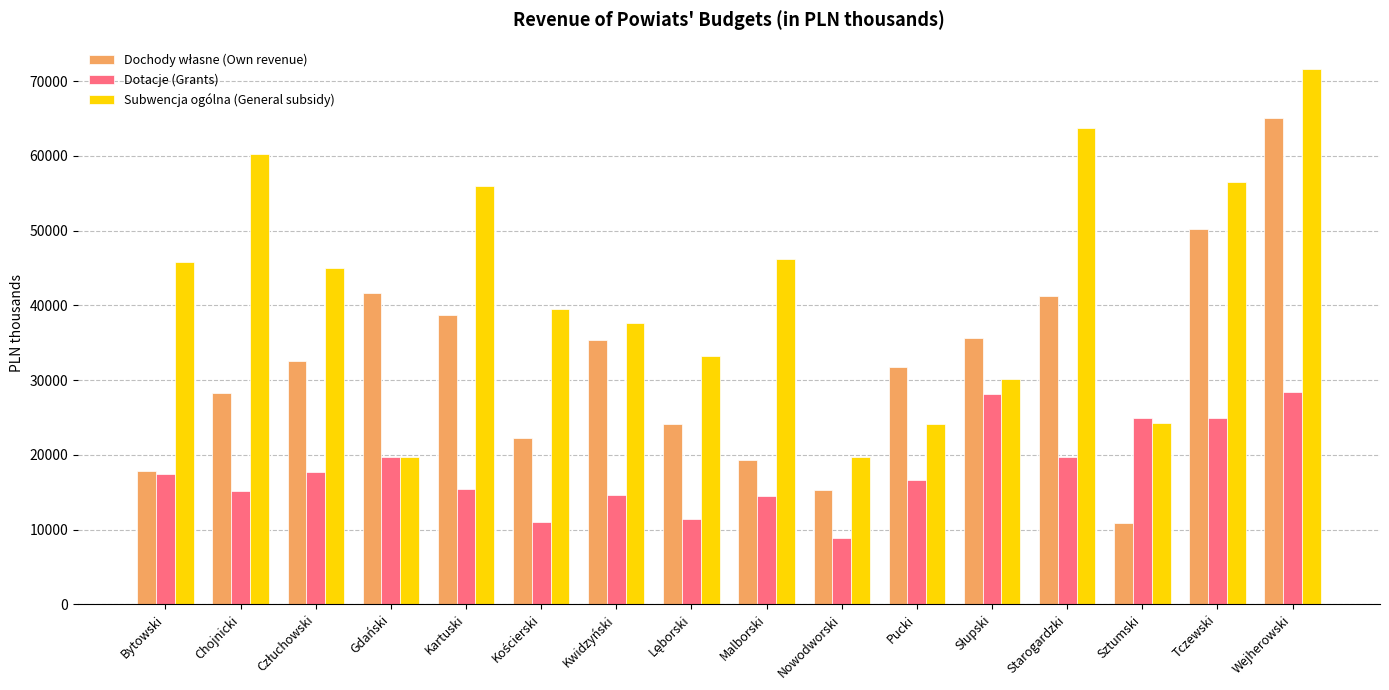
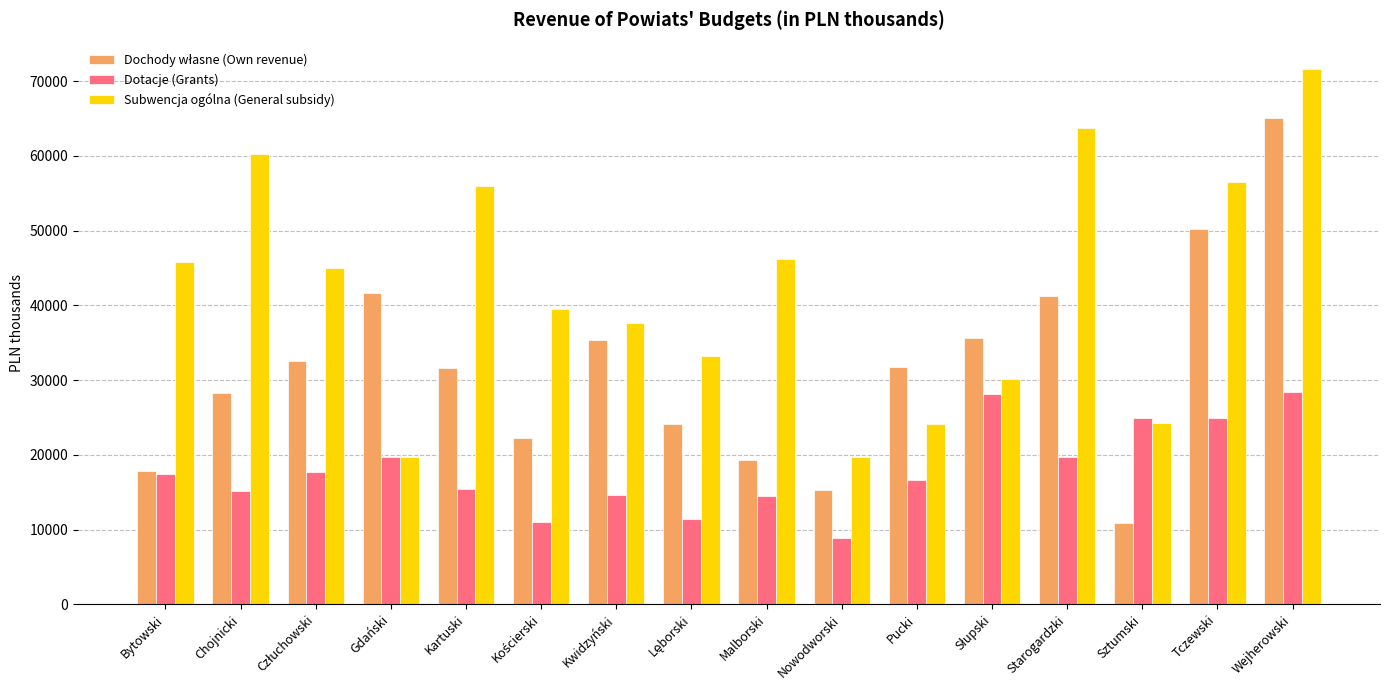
  {
    "Dochody własne (Own revenue)": {
      "Bytowski": 18000,
      "Chojnicki": 28000,
      "Człuchowski": 33000,
      "Gdański": 42000,
-     "Kartuski": 39000,
+     "Kartuski": 32000,
      "Kościerski": 22000,
      "Kwidzyński": 35000,
      "Lęborski": 24000,
      "Malborski": 19000,
      "Nowodworski": 15000,
      "Pucki": 32000,
      "Słupski": 36000,
      "Starogardzki": 41000,
      "Sztumski": 11000,
      "Tczewski": 50000,
      "Wejherowski": 65000
    },
    "Dotacje (Grants)": {
      "Bytowski": 17000,
      "Chojnicki": 15000,
      "Człuchowski": 18000,
      "Gdański": 20000,
      "Kartuski": 15000,
      "Kościerski": 11000,
      "Kwidzyński": 15000,
      "Lęborski": 11000,
      "Malborski": 14000,
      "Nowodworski": 9000,
      "Pucki": 17000,
      "Słupski": 28000,
      "Starogardzki": 20000,
      "Sztumski": 25000,
      "Tczewski": 25000,
      "Wejherowski": 28000
    },
    "Subwencja ogólna (General subsidy)": {
      "Bytowski": 46000,
      "Chojnicki": 60000,
      "Człuchowski": 45000,
      "Gdański": 20000,
      "Kartuski": 56000,
      "Kościerski": 40000,
      "Kwidzyński": 38000,
      "Lęborski": 33000,
      "Malborski": 46000,
      "Nowodworski": 20000,
      "Pucki": 24000,
      "Słupski": 30000,
      "Starogardzki": 64000,
      "Sztumski": 24000,
      "Tczewski": 56000,
      "Wejherowski": 72000
    }
  }
